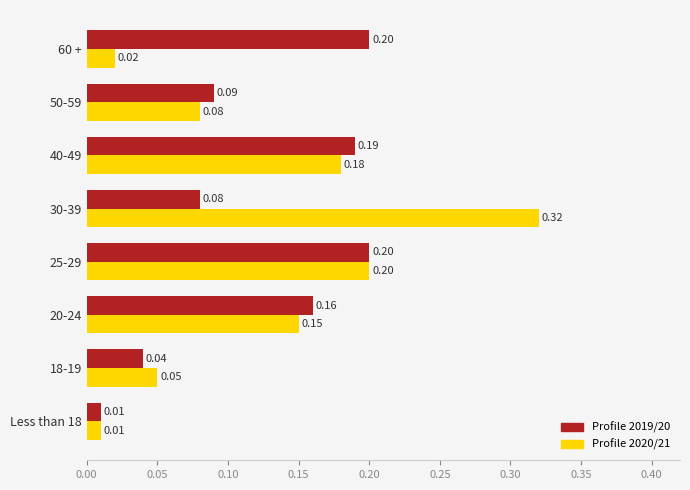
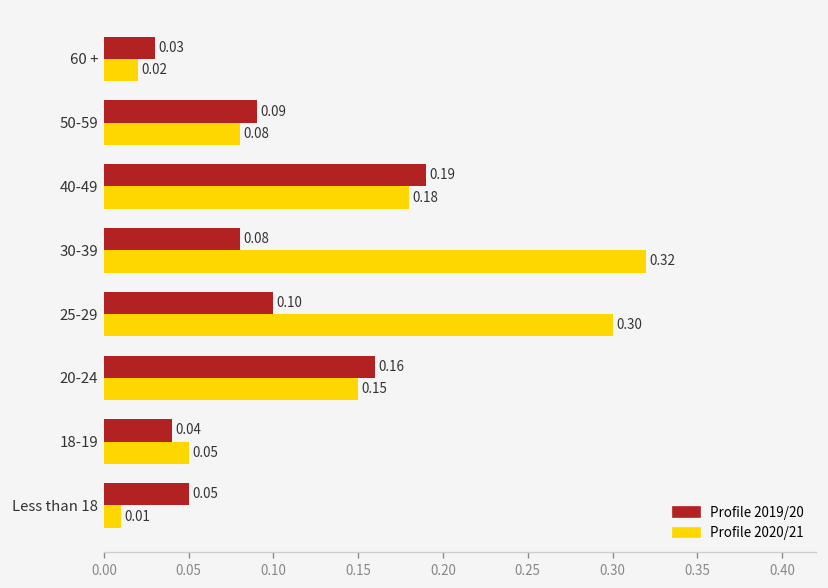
  {
    "Profile 2019/20": {
-     "60 +": 0.20,
+     "60 +": 0.03,
      "50-59": 0.09,
      "40-49": 0.19,
      "30-39": 0.08,
-     "25-29": 0.20,
+     "25-29": 0.10,
      "20-24": 0.16,
      "18-19": 0.04,
-     "Less than 18": 0.01
+     "Less than 18": 0.05
    },
    "Profile 2020/21": {
      "60 +": 0.02,
      "50-59": 0.08,
      "40-49": 0.18,
      "30-39": 0.32,
-     "25-29": 0.20,
+     "25-29": 0.30,
      "20-24": 0.15,
      "18-19": 0.05,
      "Less than 18": 0.01
    }
  }
